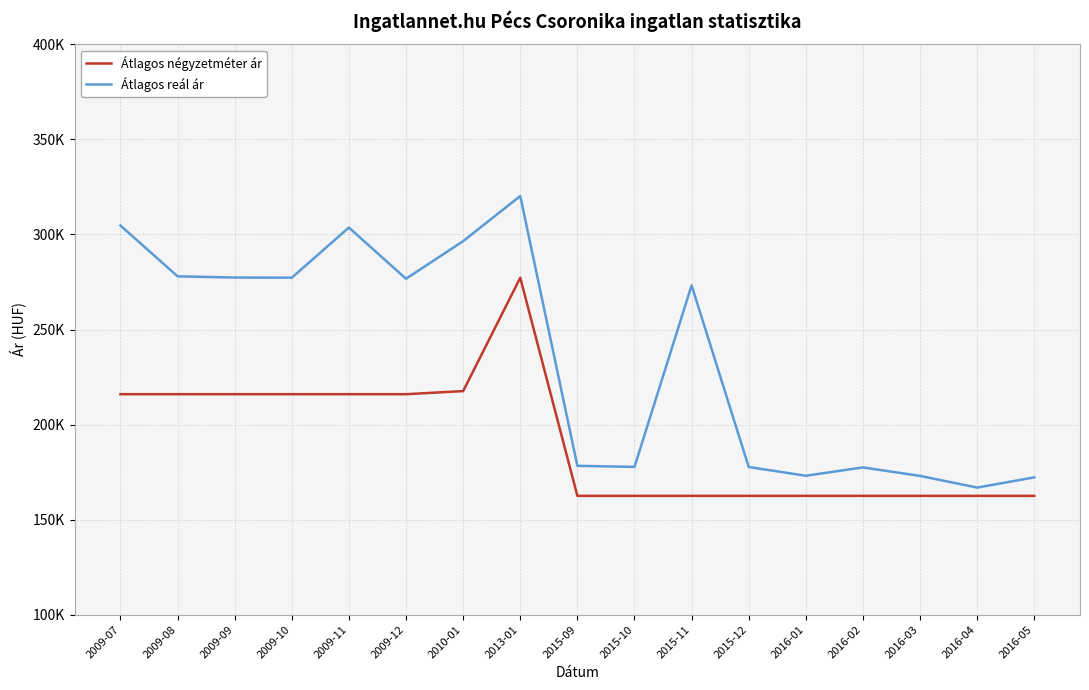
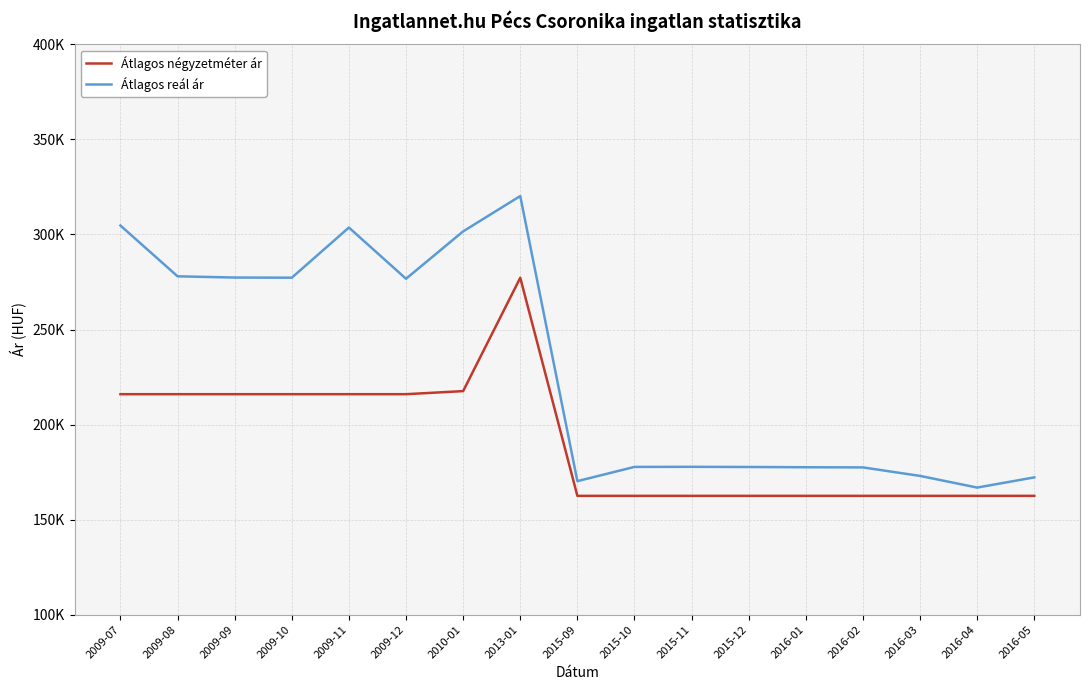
  {
    "Átlagos négyzetméter ár": {
      "2009-07": 216000,
      "2009-08": 216000,
      "2009-09": 216000,
      "2009-10": 216000,
      "2009-11": 216000,
      "2009-12": 216000,
      "2010-01": 218000,
      "2013-01": 277000,
      "2015-09": 163000,
      "2015-10": 163000,
      "2015-11": 163000,
      "2015-12": 163000,
      "2016-01": 163000,
      "2016-02": 163000,
      "2016-03": 163000,
      "2016-04": 163000,
      "2016-05": 163000
    },
    "Átlagos reál ár": {
      "2009-07": 305000,
      "2009-08": 278000,
      "2009-09": 277000,
      "2009-10": 277000,
      "2009-11": 304000,
      "2009-12": 277000,
-     "2010-01": 296000,
+     "2010-01": 302000,
      "2013-01": 320000,
-     "2015-09": 178000,
+     "2015-09": 170000,
      "2015-10": 178000,
-     "2015-11": 273000,
+     "2015-11": 178000,
      "2015-12": 178000,
-     "2016-01": 173000,
+     "2016-01": 178000,
      "2016-02": 177000,
      "2016-03": 173000,
      "2016-04": 167000,
      "2016-05": 172000
    }
  }
